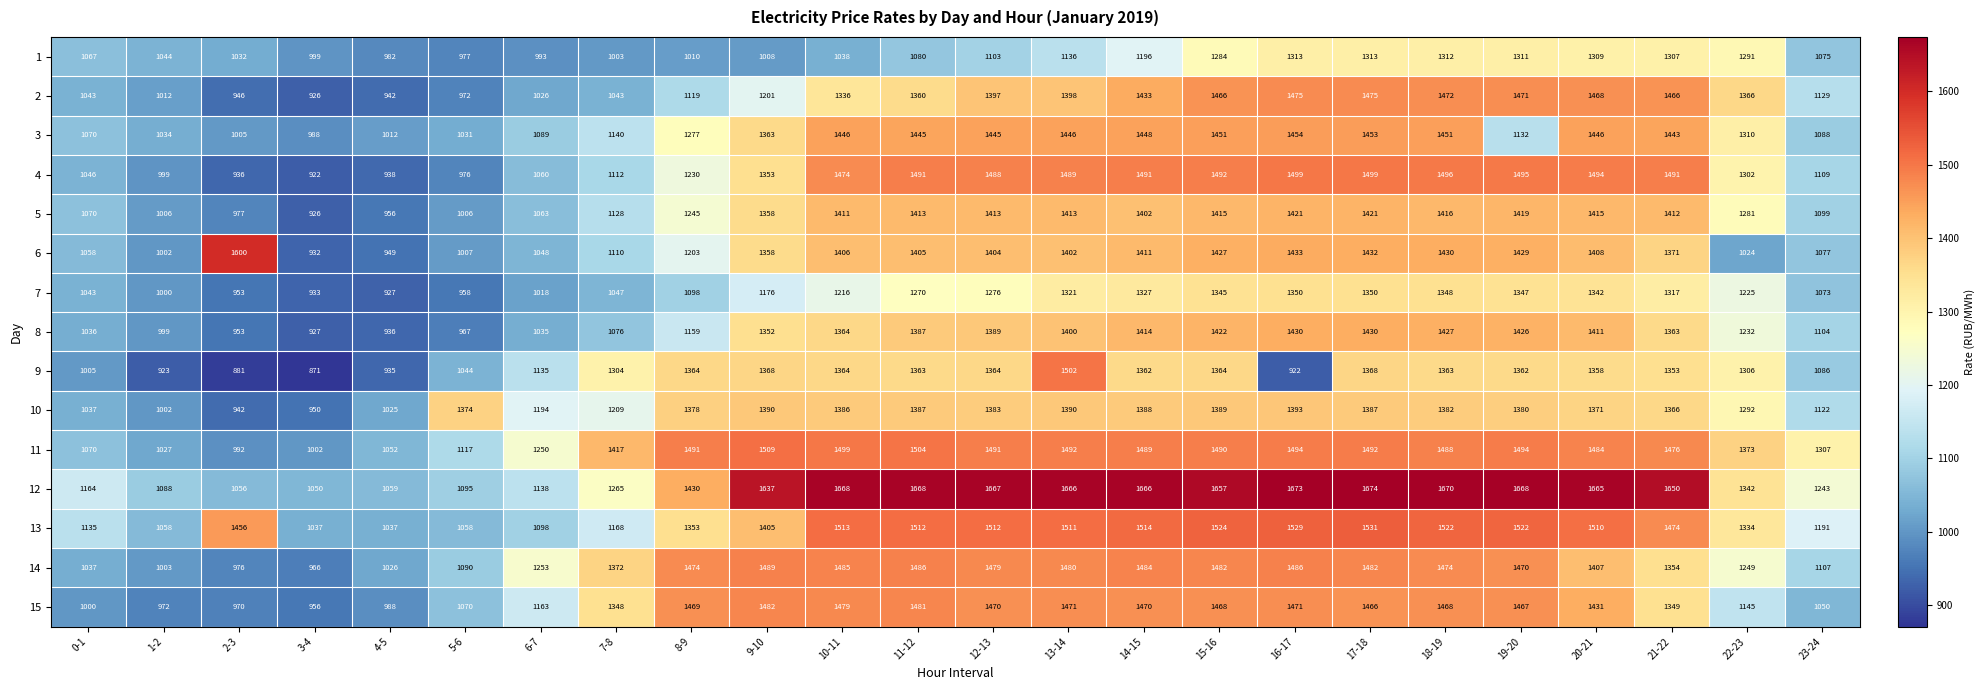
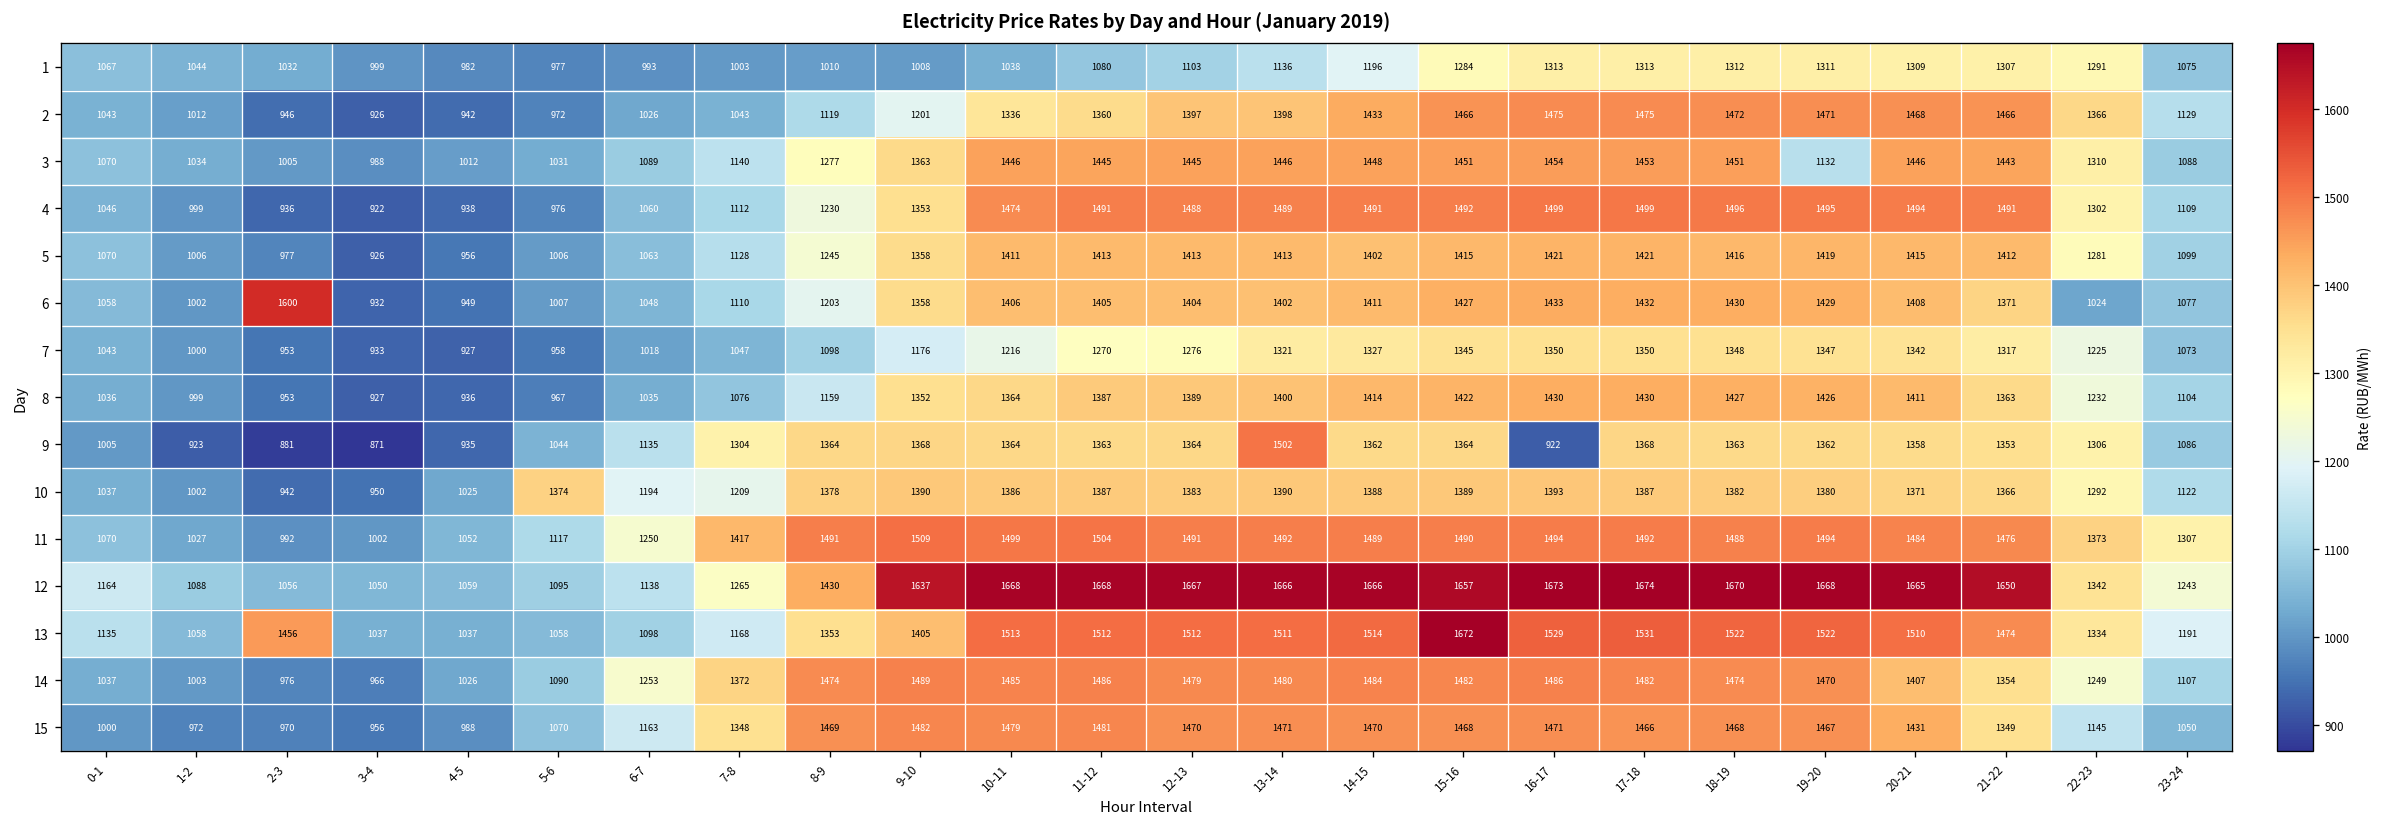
  {
    "13": {
      "0-1": 1135,
      "1-2": 1058,
      "2-3": 1456,
      "3-4": 1037,
      "4-5": 1037,
      "5-6": 1058,
      "6-7": 1098,
      "7-8": 1168,
      "8-9": 1353,
      "9-10": 1405,
      "10-11": 1513,
      "11-12": 1512,
      "12-13": 1512,
      "13-14": 1511,
      "14-15": 1514,
-     "15-16": 1524,
+     "15-16": 1672,
      "16-17": 1529,
      "17-18": 1531,
      "18-19": 1522,
      "19-20": 1522,
      "20-21": 1510,
      "21-22": 1474,
      "22-23": 1334,
      "23-24": 1191
    }
  }
